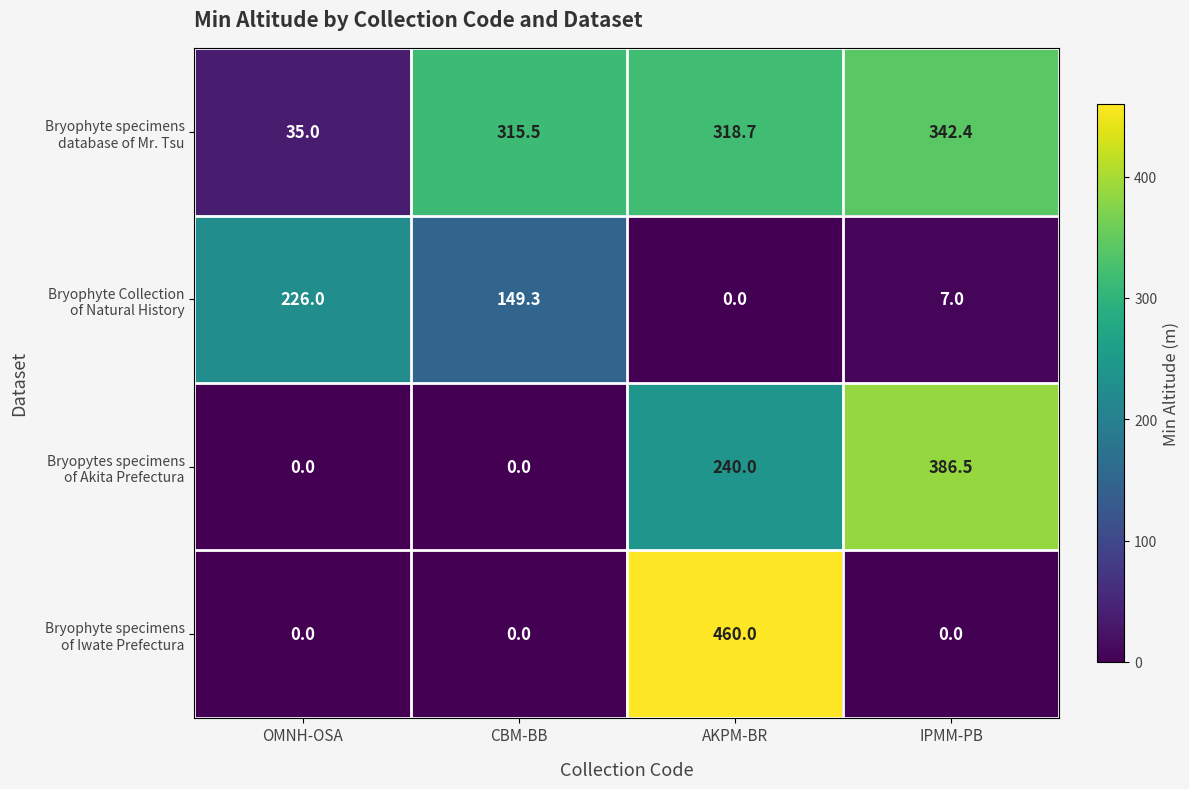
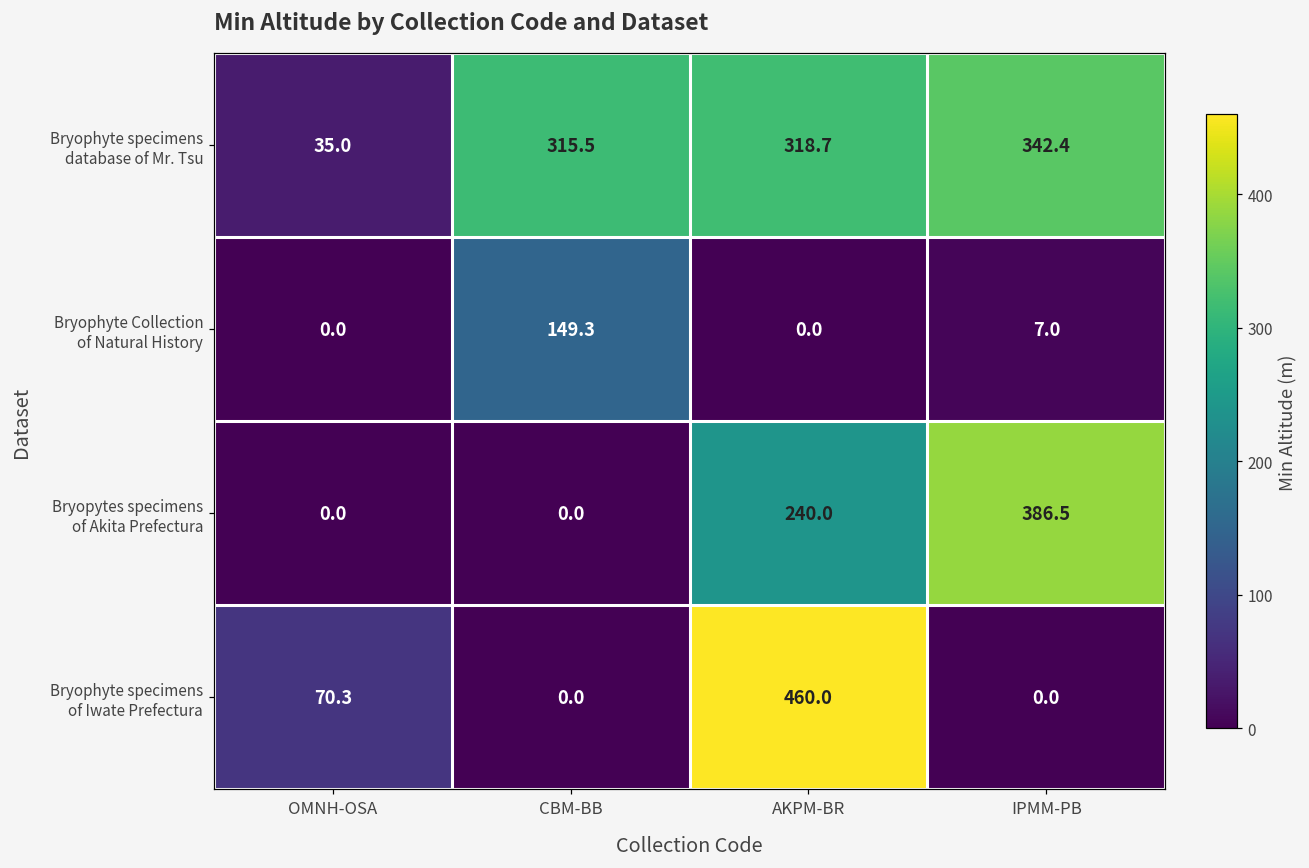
  {
    "Bryophyte Collection of Natural History": {
-     "OMNH-OSA": 226.0
+     "OMNH-OSA": 0.0
    },
    "Bryophyte specimens of Iwate Prefectura": {
-     "OMNH-OSA": 0.0
+     "OMNH-OSA": 70.3
    }
  }
